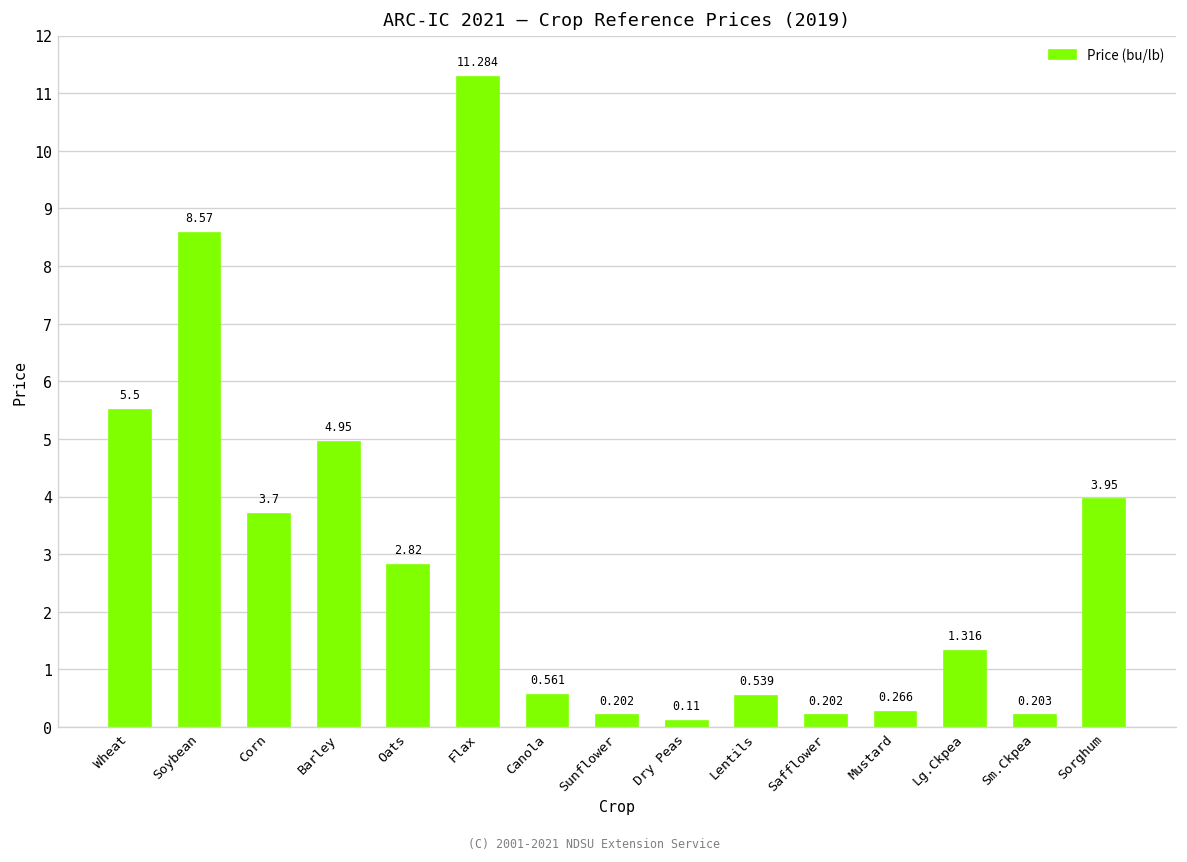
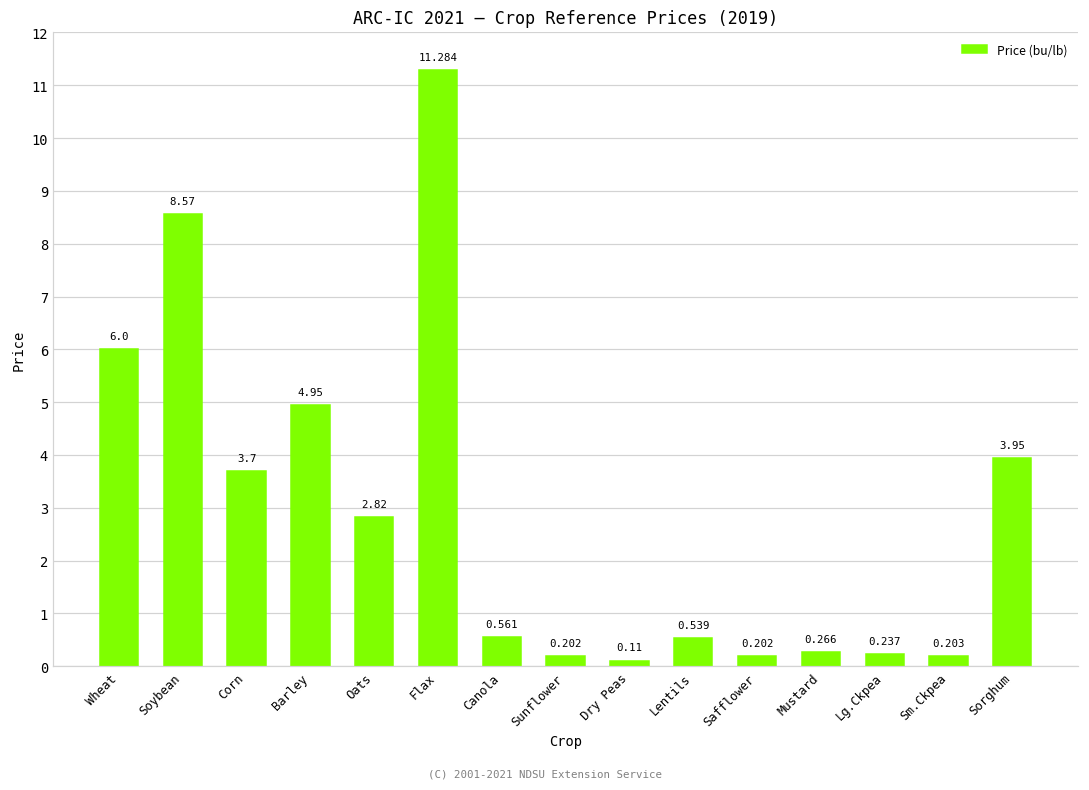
  {
-   "Wheat": 5.5,
+   "Wheat": 6.0,
    "Soybean": 8.57,
    "Corn": 3.7,
    "Barley": 4.95,
    "Oats": 2.82,
    "Flax": 11.284,
    "Canola": 0.561,
    "Sunflower": 0.202,
    "Dry Peas": 0.11,
    "Lentils": 0.539,
    "Safflower": 0.202,
    "Mustard": 0.266,
-   "Lg.Ckpea": 1.316,
+   "Lg.Ckpea": 0.237,
    "Sm.Ckpea": 0.203,
    "Sorghum": 3.95
  }
